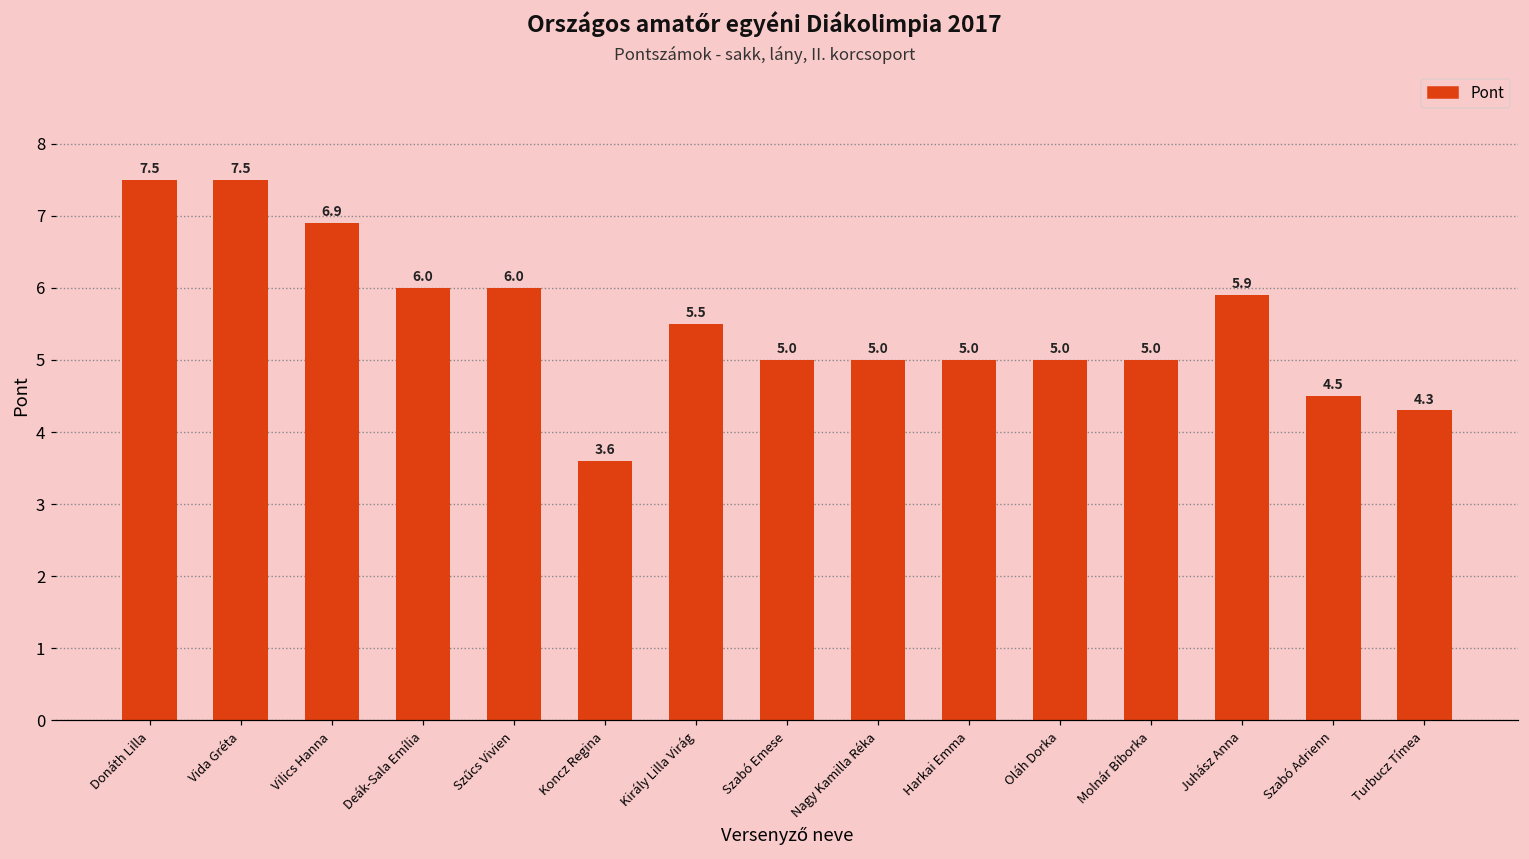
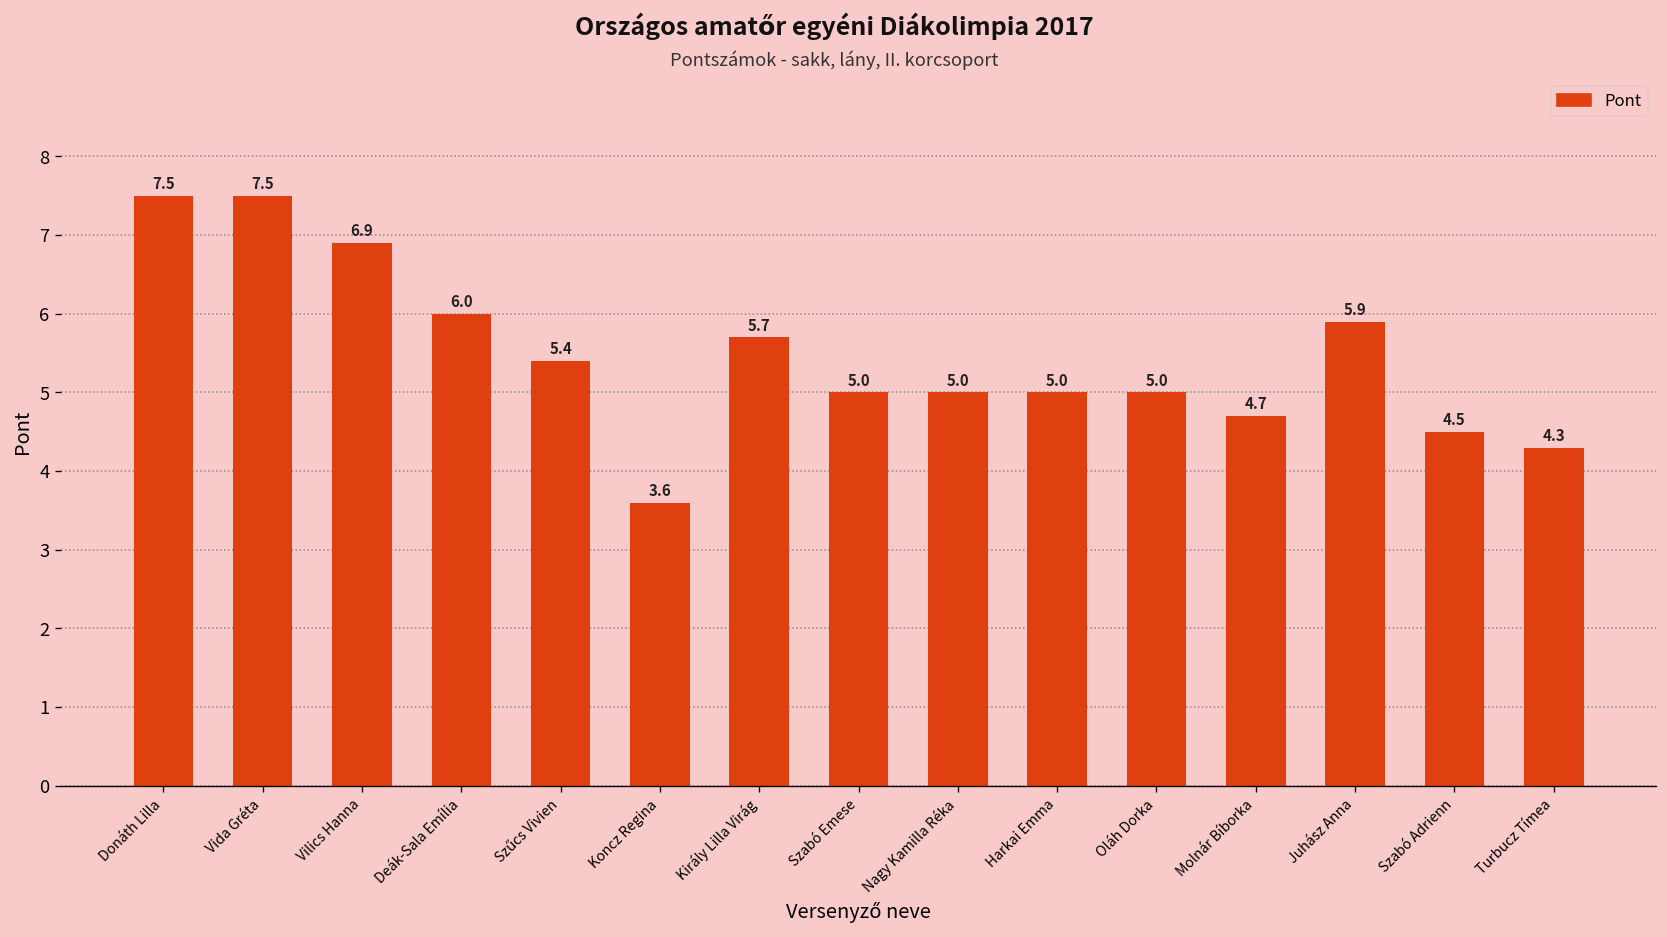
  {
    "Donáth Lilla": 7.5,
    "Vida Gréta": 7.5,
    "Vilics Hanna": 6.9,
    "Deák-Sala Emília": 6.0,
-   "Szűcs Vivien": 6.0,
+   "Szűcs Vivien": 5.4,
    "Koncz Regina": 3.6,
-   "Király Lilla Virág": 5.5,
+   "Király Lilla Virág": 5.7,
    "Szabó Emese": 5.0,
    "Nagy Kamilla Réka": 5.0,
    "Harkai Emma": 5.0,
    "Oláh Dorka": 5.0,
-   "Molnár Bíborka": 5.0,
+   "Molnár Bíborka": 4.7,
    "Juhász Anna": 5.9,
    "Szabó Adrienn": 4.5,
    "Turbucz Tímea": 4.3
  }
